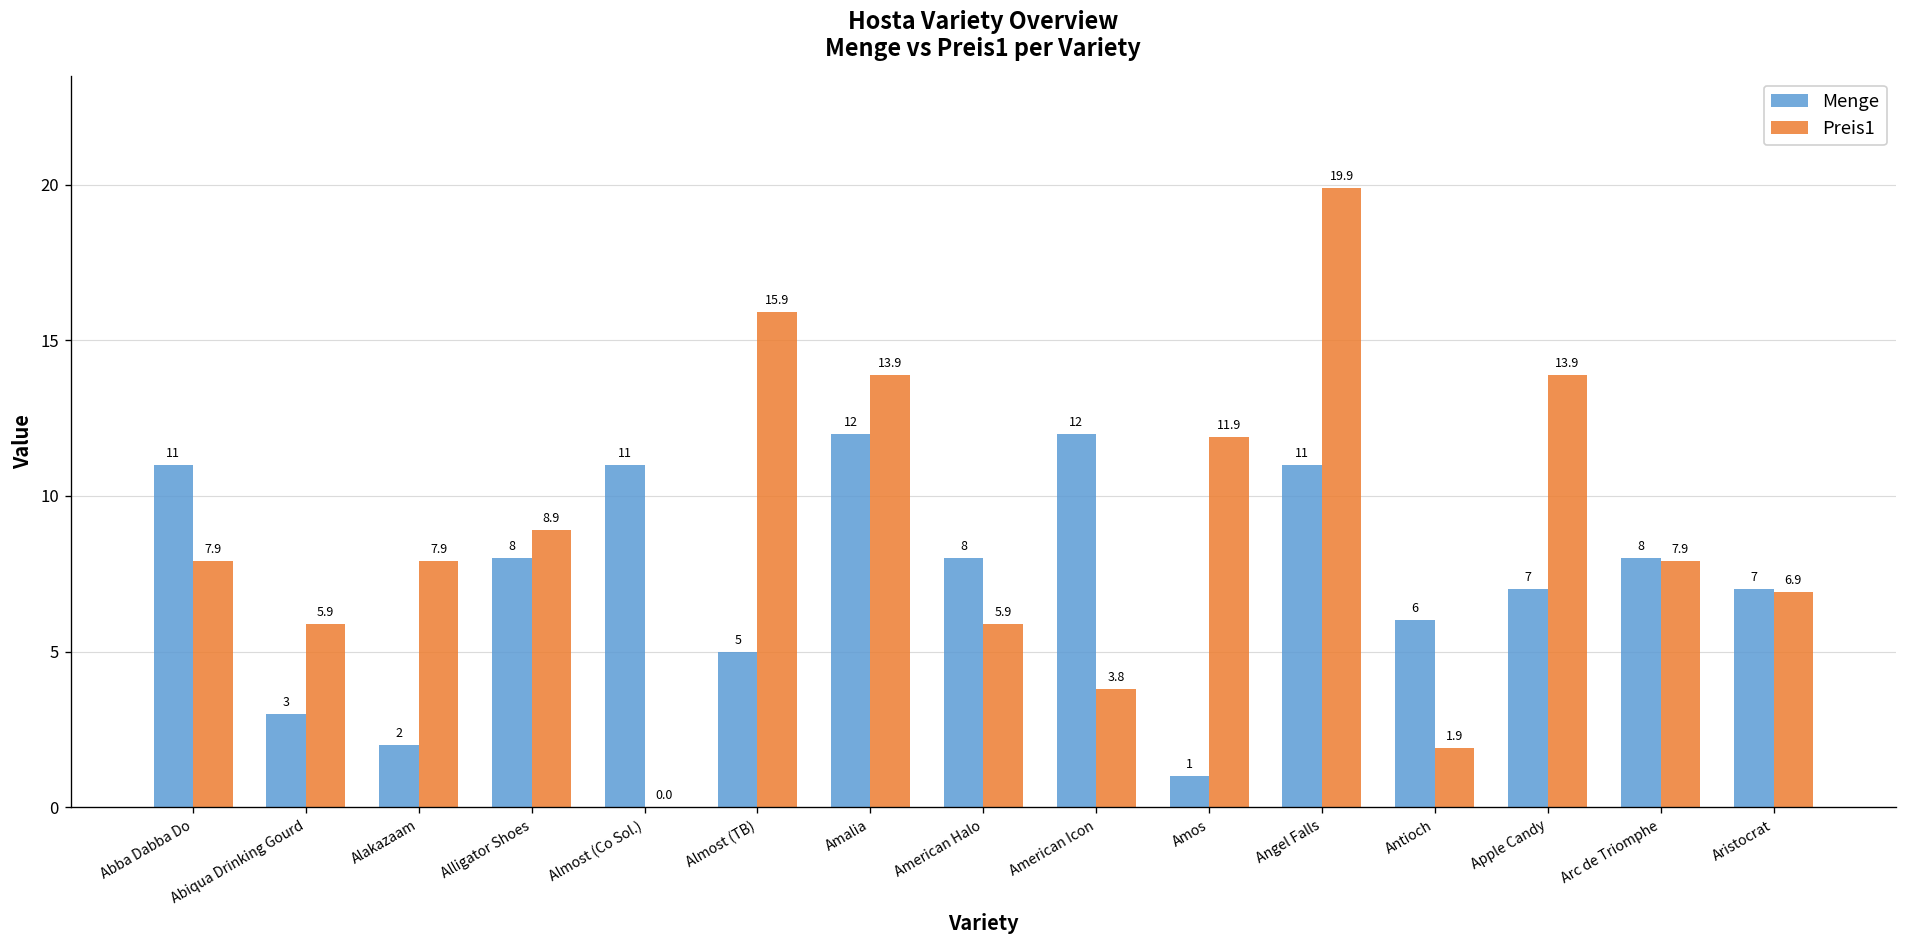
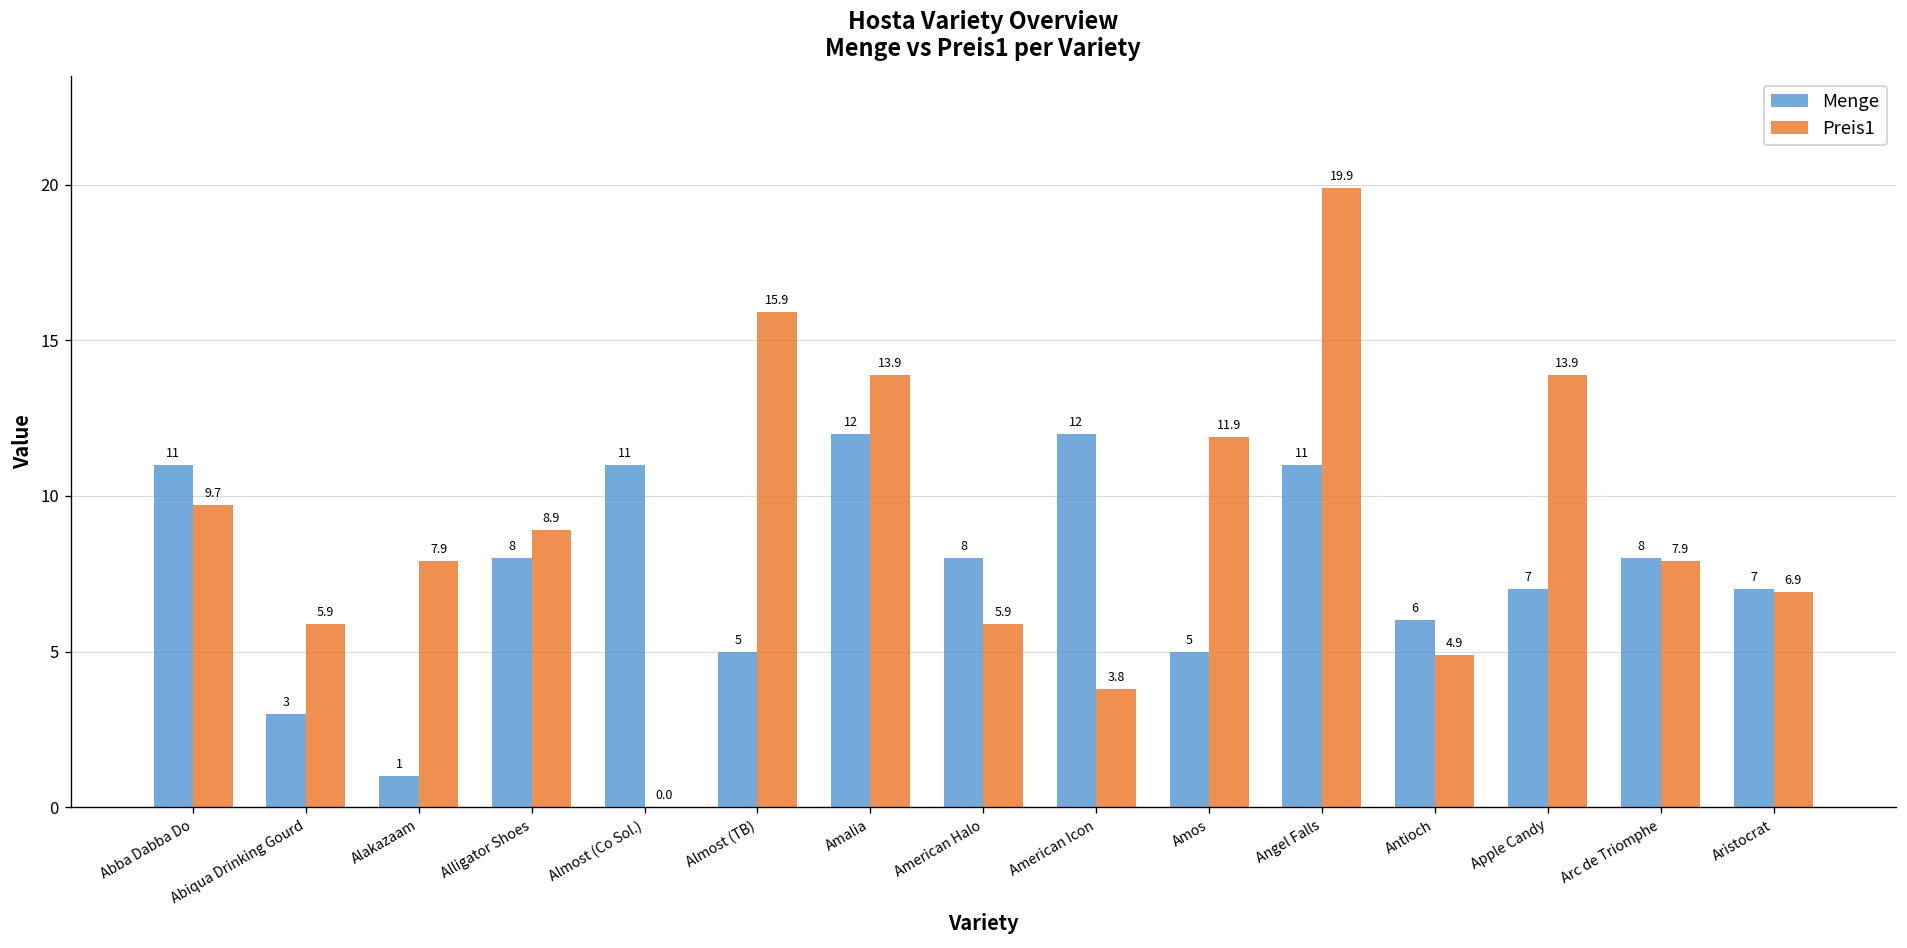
  {
    "Menge": {
      "Abba Dabba Do": 11,
      "Abiqua Drinking Gourd": 3,
-     "Alakazaam": 2,
+     "Alakazaam": 1,
      "Alligator Shoes": 8,
      "Almost (Co Sol.)": 11,
      "Almost (TB)": 5,
      "Amalia": 12,
      "American Halo": 8,
      "American Icon": 12,
-     "Amos": 1,
+     "Amos": 5,
      "Angel Falls": 11,
      "Antioch": 6,
      "Apple Candy": 7,
      "Arc de Triomphe": 8,
      "Aristocrat": 7
    },
    "Preis1": {
-     "Abba Dabba Do": 7.9,
+     "Abba Dabba Do": 9.7,
      "Abiqua Drinking Gourd": 5.9,
      "Alakazaam": 7.9,
      "Alligator Shoes": 8.9,
      "Almost (Co Sol.)": 0.0,
      "Almost (TB)": 15.9,
      "Amalia": 13.9,
      "American Halo": 5.9,
      "American Icon": 3.8,
      "Amos": 11.9,
      "Angel Falls": 19.9,
-     "Antioch": 1.9,
+     "Antioch": 4.9,
      "Apple Candy": 13.9,
      "Arc de Triomphe": 7.9,
      "Aristocrat": 6.9
    }
  }
